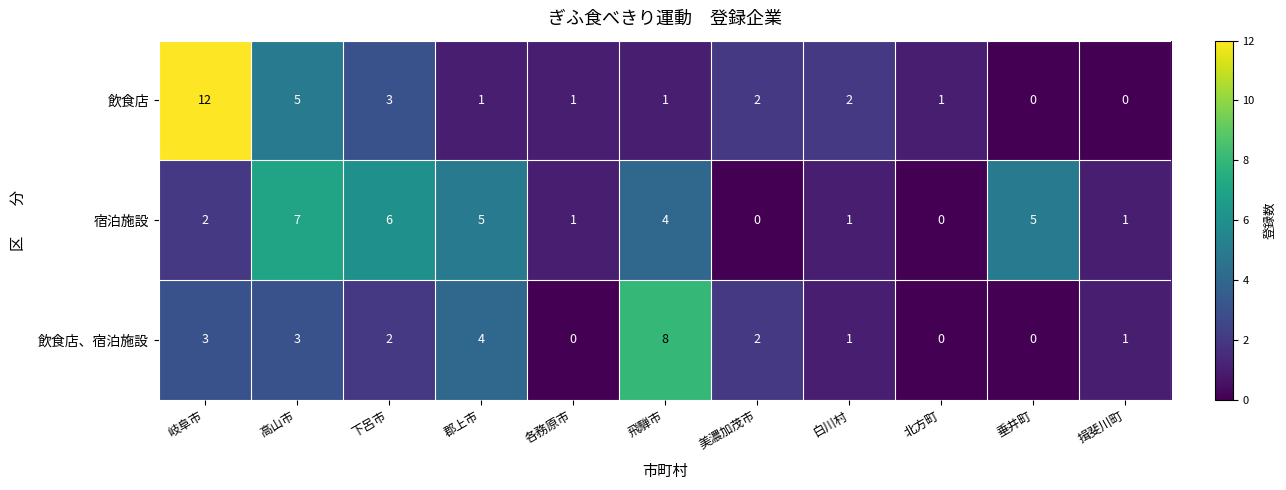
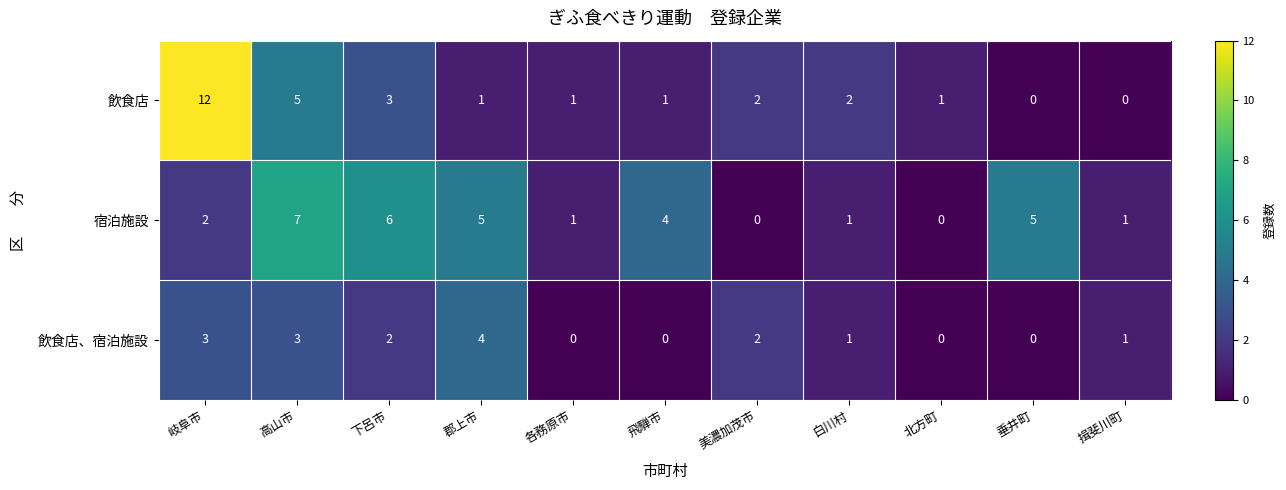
  {
    "飲食店": {
      "岐阜市": 12,
      "高山市": 5,
      "下呂市": 3,
      "郡上市": 1,
      "各務原市": 1,
      "飛騨市": 1,
      "美濃加茂市": 2,
      "白川村": 2,
      "北方町": 1,
      "垂井町": 0,
      "揖斐川町": 0
    },
    "宿泊施設": {
      "岐阜市": 2,
      "高山市": 7,
      "下呂市": 6,
      "郡上市": 5,
      "各務原市": 1,
      "飛騨市": 4,
      "美濃加茂市": 0,
      "白川村": 1,
      "北方町": 0,
      "垂井町": 5,
      "揖斐川町": 1
    },
    "飲食店、宿泊施設": {
      "岐阜市": 3,
      "高山市": 3,
      "下呂市": 2,
      "郡上市": 4,
      "各務原市": 0,
-     "飛騨市": 8,
+     "飛騨市": 0,
      "美濃加茂市": 2,
      "白川村": 1,
      "北方町": 0,
      "垂井町": 0,
      "揖斐川町": 1
    }
  }
